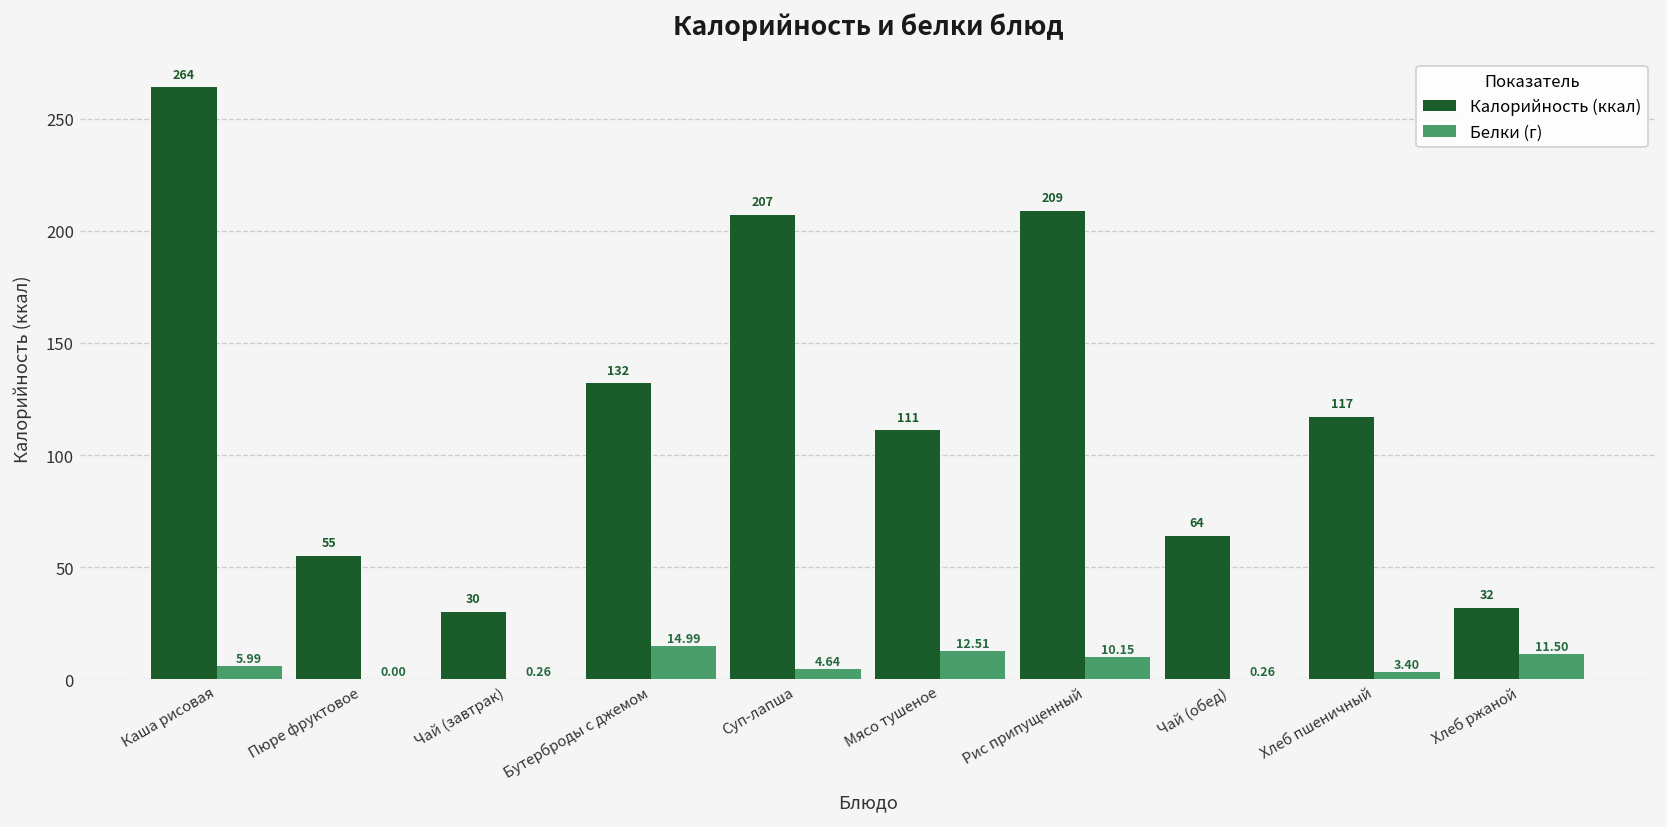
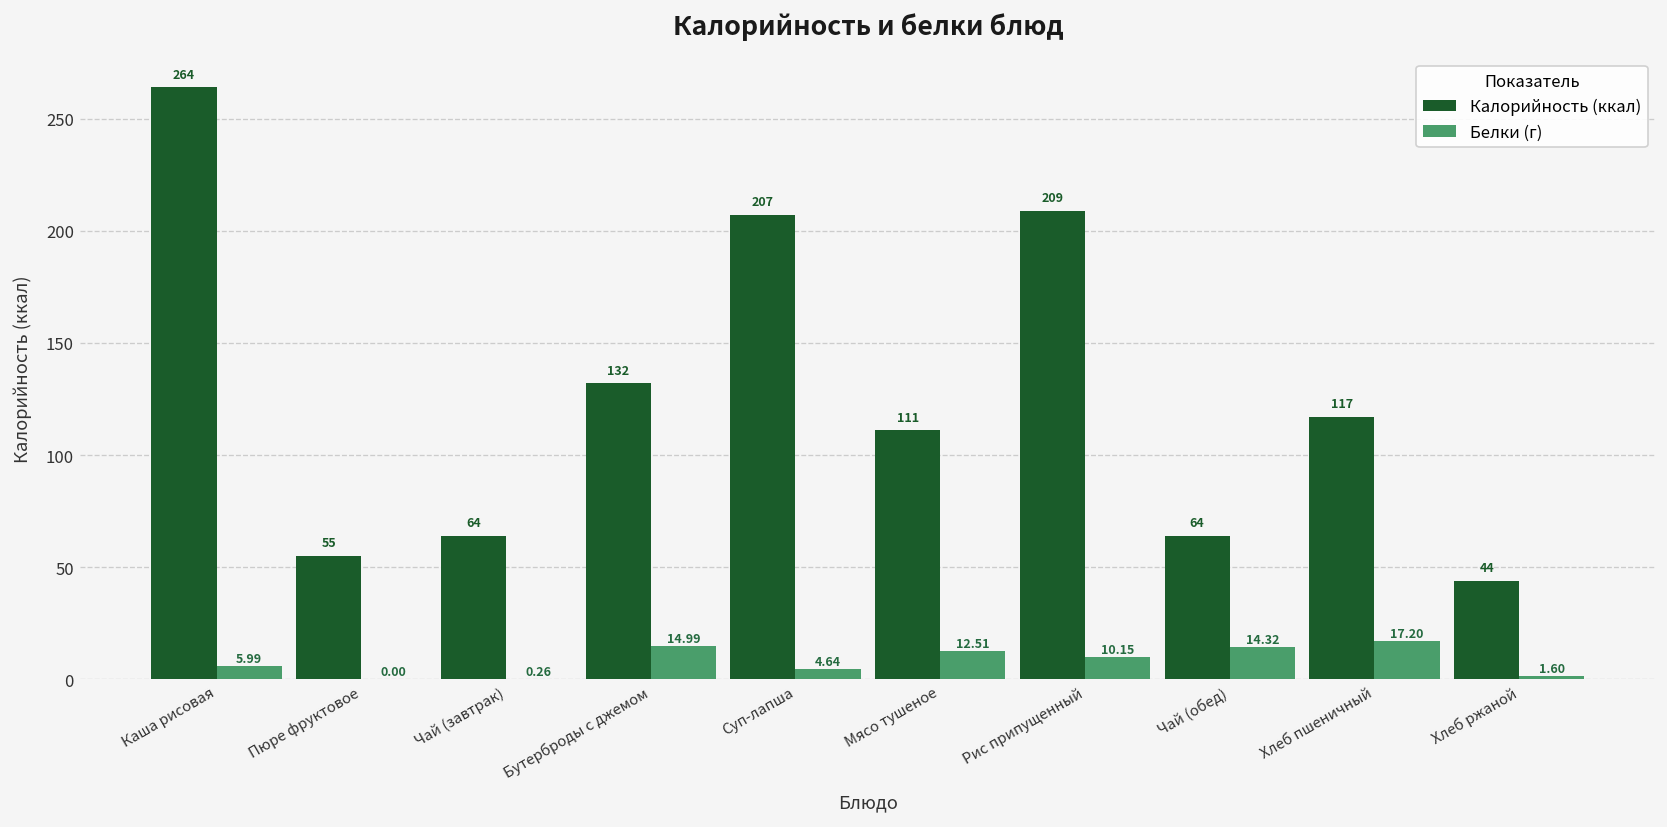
  {
    "Калорийность (ккал)": {
      "Каша рисовая": 264,
      "Пюре фруктовое": 55,
-     "Чай (завтрак)": 30,
+     "Чай (завтрак)": 64,
      "Бутерброды с джемом": 132,
      "Суп-лапша": 207,
      "Мясо тушеное": 111,
      "Рис припущенный": 209,
      "Чай (обед)": 64,
      "Хлеб пшеничный": 117,
-     "Хлеб ржаной": 32
+     "Хлеб ржаной": 44
    },
    "Белки (г)": {
      "Каша рисовая": 5.99,
      "Пюре фруктовое": 0.00,
      "Чай (завтрак)": 0.26,
      "Бутерброды с джемом": 14.99,
      "Суп-лапша": 4.64,
      "Мясо тушеное": 12.51,
      "Рис припущенный": 10.15,
-     "Чай (обед)": 0.26,
-     "Хлеб пшеничный": 3.40,
-     "Хлеб ржаной": 11.50
+     "Чай (обед)": 14.32,
+     "Хлеб пшеничный": 17.20,
+     "Хлеб ржаной": 1.60
    }
  }
